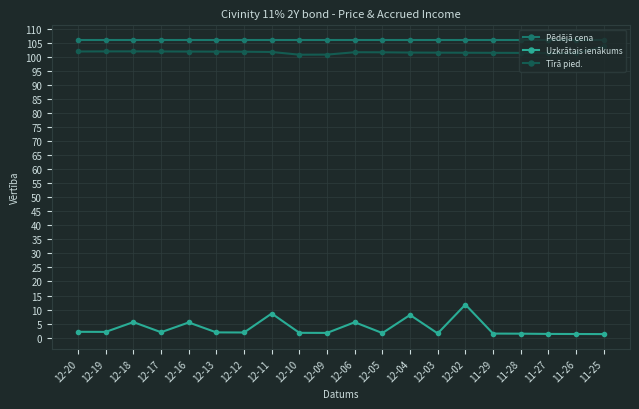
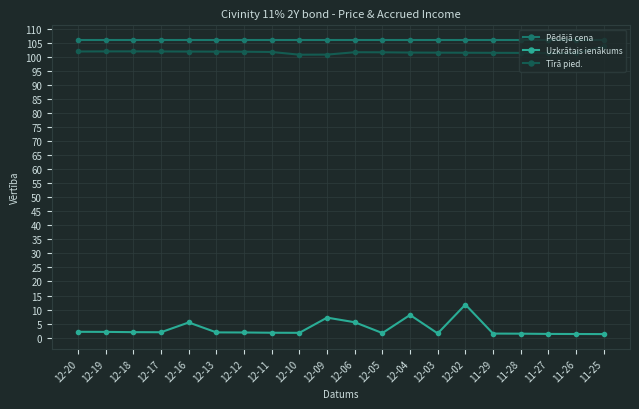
  {
    "Uzkrātais ienākums": {
      "12-20": 2,
      "12-19": 2,
-     "12-18": 6,
+     "12-18": 2,
      "12-17": 2,
      "12-16": 5,
      "12-13": 2,
      "12-12": 2,
-     "12-11": 9,
+     "12-11": 2,
      "12-10": 2,
-     "12-09": 2,
+     "12-09": 7,
      "12-06": 5,
      "12-05": 2,
      "12-04": 8,
      "12-03": 2,
      "12-02": 12,
      "11-29": 1,
      "11-28": 1,
      "11-27": 1,
      "11-26": 1,
      "11-25": 1
    }
  }
